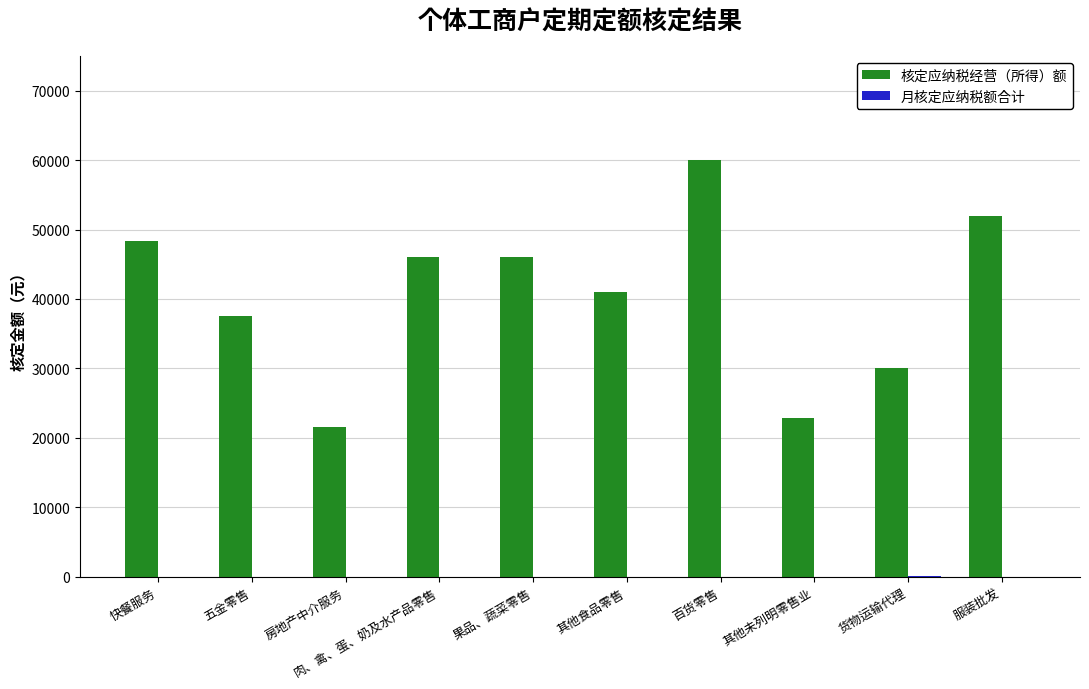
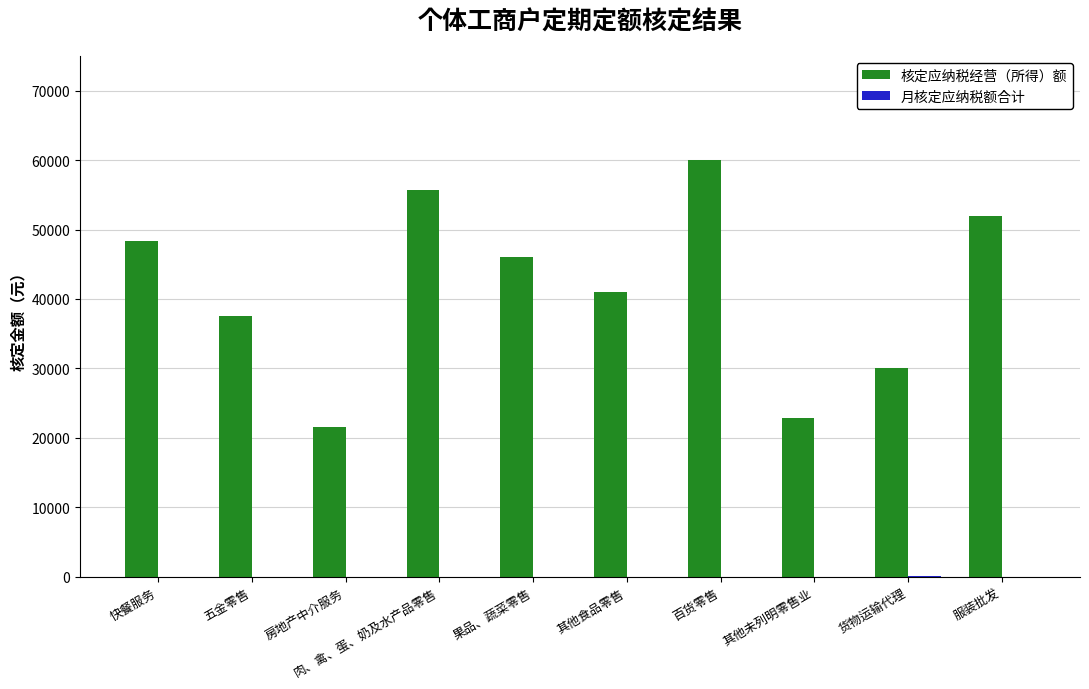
  {
    "核定应纳税经营（所得）额": {
      "快餐服务": 48000,
      "五金零售": 38000,
      "房地产中介服务": 22000,
-     "肉、禽、蛋、奶及水产品零售": 46000,
+     "肉、禽、蛋、奶及水产品零售": 56000,
      "果品、蔬菜零售": 46000,
      "其他食品零售": 41000,
      "百货零售": 60000,
      "其他未列明零售业": 23000,
      "货物运输代理": 30000,
      "服装批发": 52000
    },
    "月核定应纳税额合计": {
      "快餐服务": 0,
      "五金零售": 0,
      "房地产中介服务": 0,
      "肉、禽、蛋、奶及水产品零售": 0,
      "果品、蔬菜零售": 0,
      "其他食品零售": 0,
      "百货零售": 0,
      "其他未列明零售业": 0,
      "服装批发": 0
    }
  }
